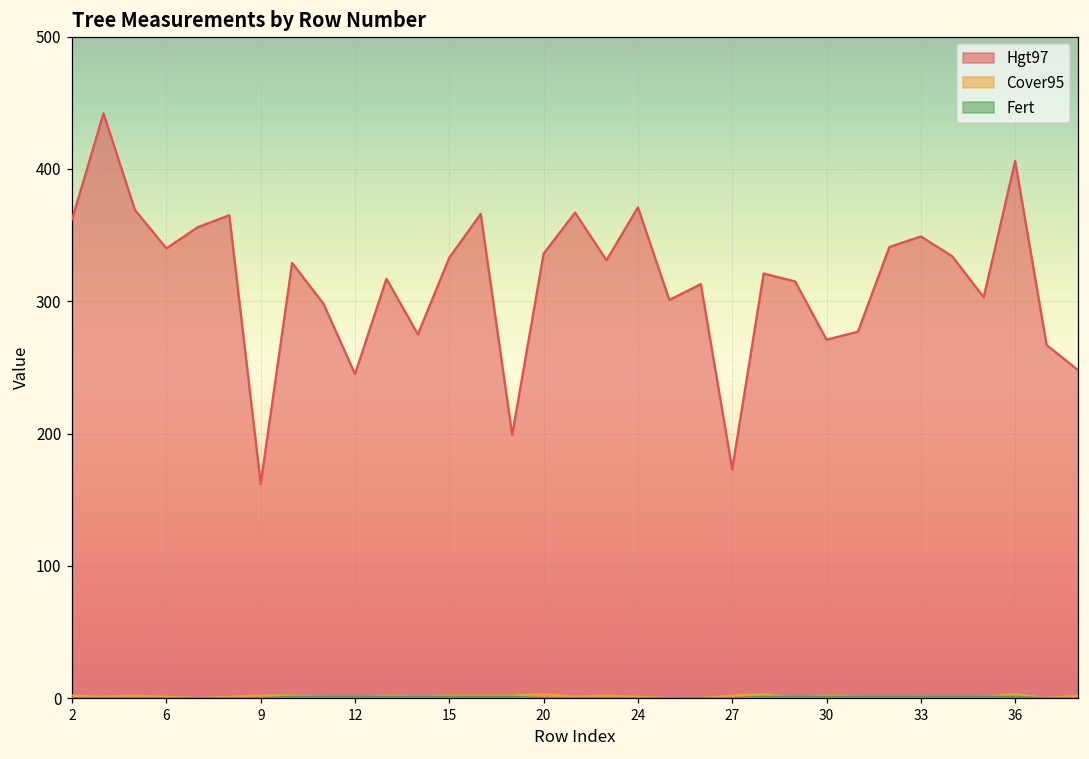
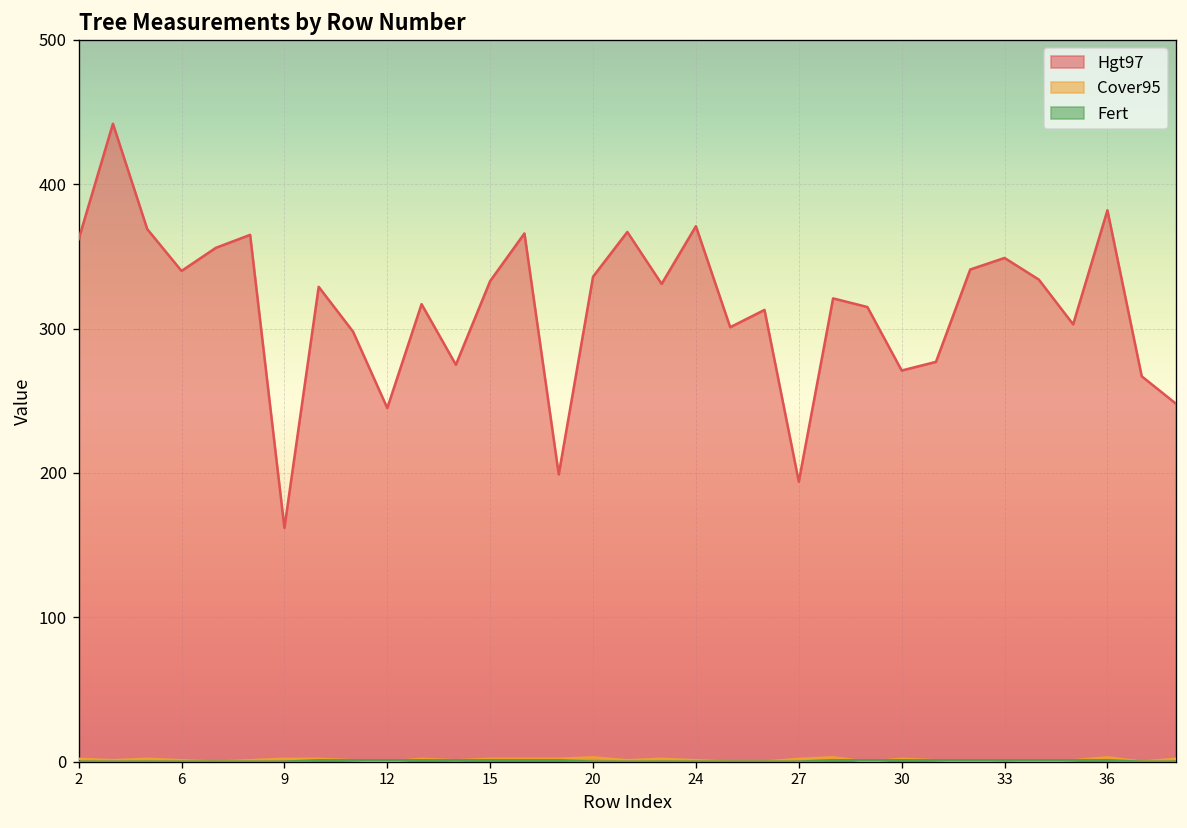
  {
    "Hgt97": {
      "6": 340,
      "9": 162,
      "12": 245,
      "15": 333,
      "24": 371,
-     "27": 173,
+     "27": 194,
      "30": 271,
      "33": 349,
-     "36": 406
+     "36": 382
    }
  }
